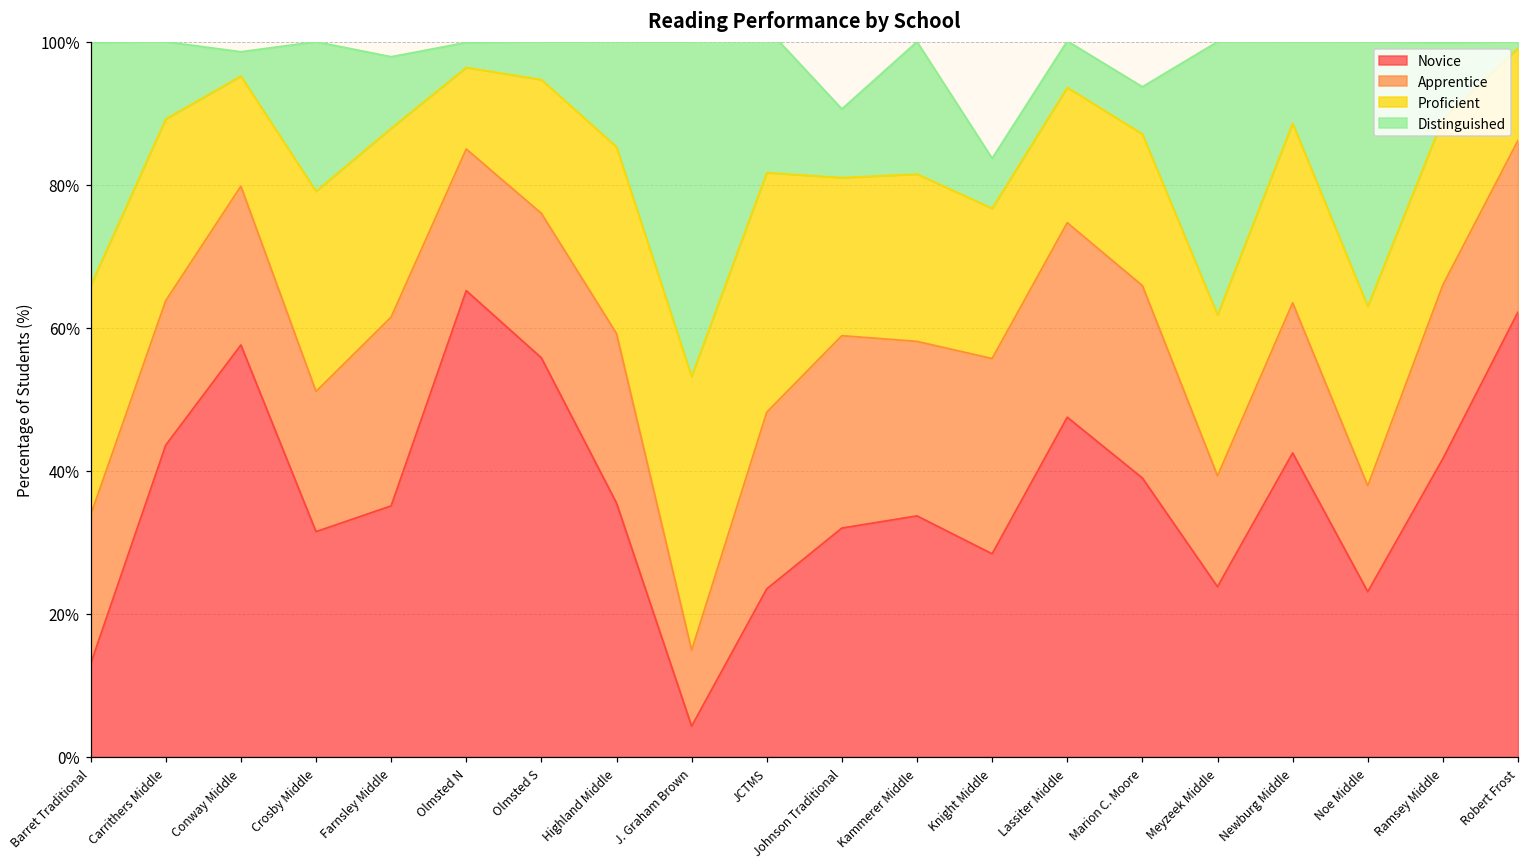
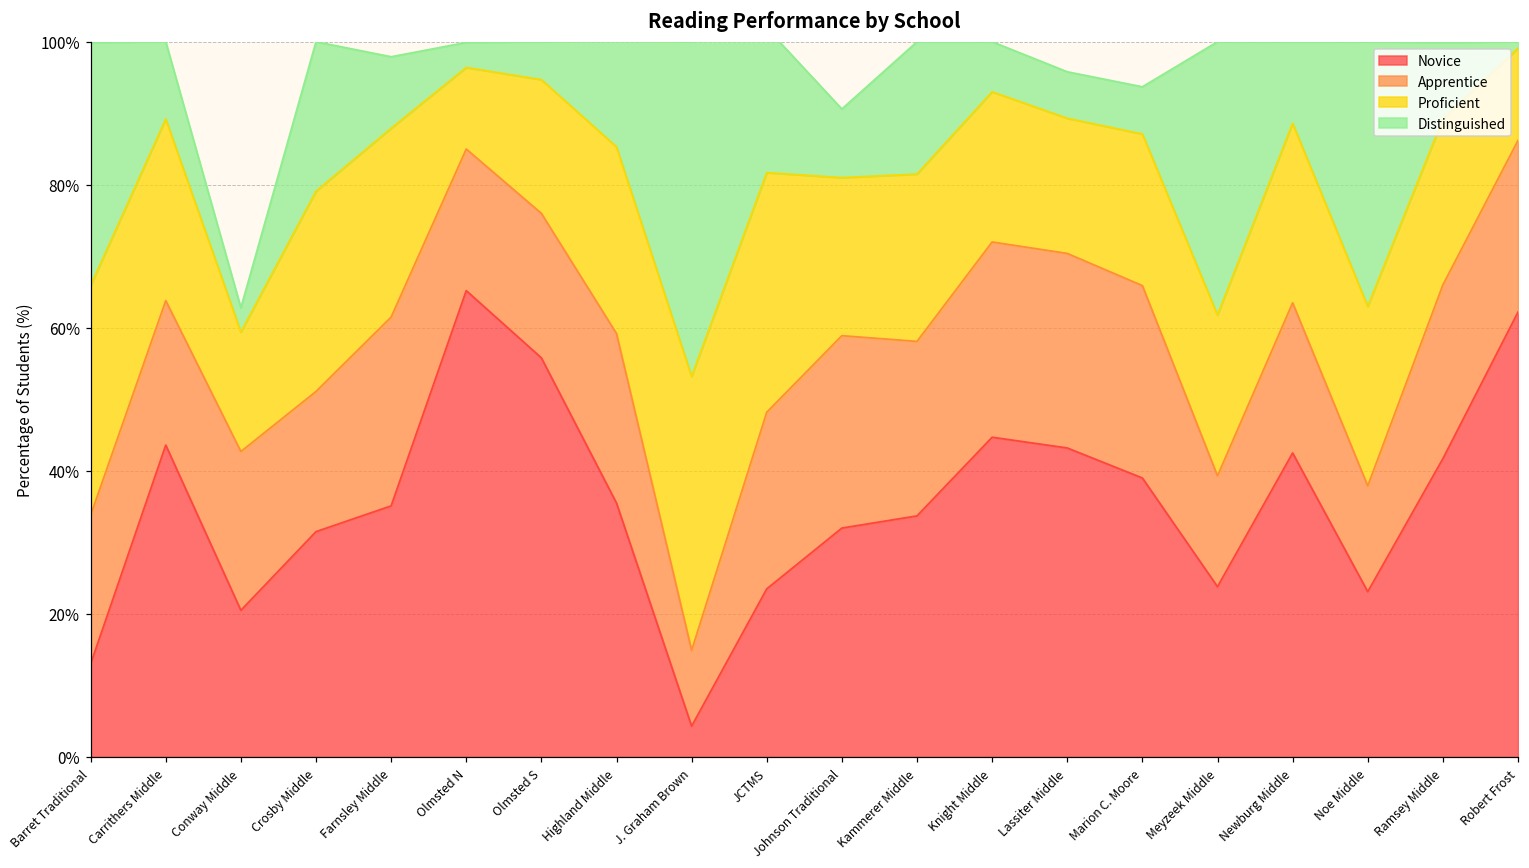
  {
    "Novice": {
      "Barret Traditional": "13%",
      "Carrithers Middle": "44%",
-     "Conway Middle": "58%",
+     "Conway Middle": "21%",
      "Crosby Middle": "32%",
      "Farnsley Middle": "35%",
      "Olmsted N": "65%",
      "Olmsted S": "56%",
      "Highland Middle": "36%",
      "J. Graham Brown": "4%",
      "JCTMS": "24%",
      "Johnson Traditional": "32%",
      "Kammerer Middle": "34%",
-     "Knight Middle": "28%",
-     "Lassiter Middle": "48%",
+     "Knight Middle": "45%",
+     "Lassiter Middle": "43%",
      "Marion C. Moore": "39%",
      "Meyzeek Middle": "24%",
      "Newburg Middle": "43%",
      "Noe Middle": "23%",
      "Ramsey Middle": "42%",
      "Robert Frost": "62%"
    },
    "Apprentice": {
      "Barret Traditional": "21%",
      "Carrithers Middle": "20%",
      "Conway Middle": "22%",
      "Crosby Middle": "20%",
      "Farnsley Middle": "26%",
      "Olmsted N": "20%",
      "Olmsted S": "20%",
      "Highland Middle": "24%",
      "J. Graham Brown": "11%",
      "JCTMS": "25%",
      "Johnson Traditional": "27%",
      "Kammerer Middle": "24%",
      "Knight Middle": "27%",
      "Lassiter Middle": "27%",
      "Marion C. Moore": "27%",
      "Meyzeek Middle": "15%",
      "Newburg Middle": "21%",
      "Noe Middle": "15%",
      "Ramsey Middle": "24%",
      "Robert Frost": "24%"
    },
    "Proficient": {
      "Barret Traditional": "32%",
      "Carrithers Middle": "25%",
-     "Conway Middle": "15%",
+     "Conway Middle": "17%",
      "Crosby Middle": "28%",
      "Farnsley Middle": "26%",
      "Olmsted N": "11%",
      "Olmsted S": "19%",
      "Highland Middle": "26%",
      "J. Graham Brown": "38%",
      "JCTMS": "34%",
      "Johnson Traditional": "22%",
      "Kammerer Middle": "23%",
      "Knight Middle": "21%",
      "Lassiter Middle": "19%",
      "Marion C. Moore": "21%",
      "Meyzeek Middle": "23%",
      "Newburg Middle": "25%",
      "Noe Middle": "25%",
      "Robert Frost": "13%"
    },
    "Distinguished": {
      "Barret Traditional": "34%",
      "Carrithers Middle": "11%",
      "Conway Middle": "3%",
      "Crosby Middle": "21%",
      "Farnsley Middle": "10%",
      "Olmsted N": "4%",
      "Olmsted S": "5%",
      "Highland Middle": "15%",
      "J. Graham Brown": "47%",
      "Johnson Traditional": "10%",
      "Kammerer Middle": "19%",
      "Knight Middle": "7%",
      "Lassiter Middle": "7%",
      "Marion C. Moore": "7%",
      "Meyzeek Middle": "38%",
      "Newburg Middle": "11%",
      "Noe Middle": "37%",
      "Ramsey Middle": "11%",
      "Robert Frost": "1%"
    }
  }
